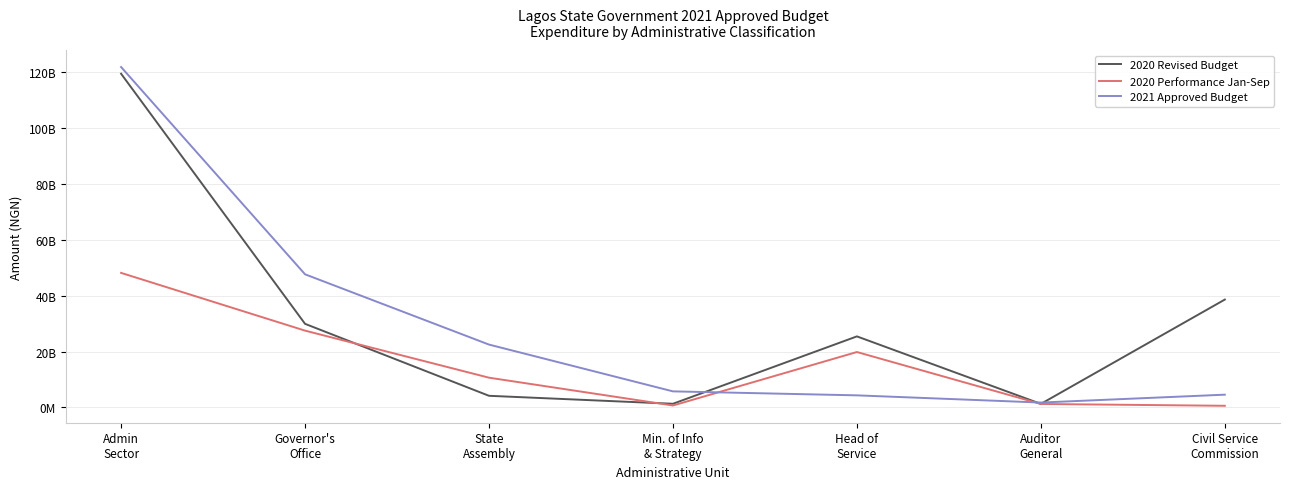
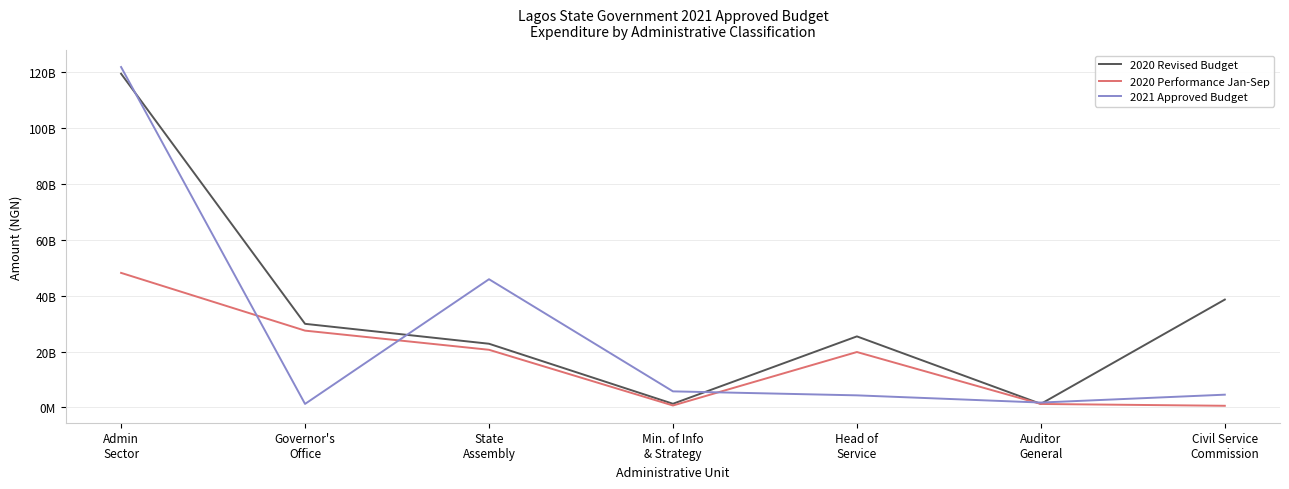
  {
    "2020 Revised Budget": {
      "Admin Sector": 119000000000,
      "Governor's Office": 30000000000,
-     "State Assembly": 4000000000,
+     "State Assembly": 23000000000,
      "Head of Service": 25000000000,
      "Civil Service Commission": 39000000000
    },
    "2020 Performance Jan-Sep": {
      "Admin Sector": 48000000000,
      "Governor's Office": 27000000000,
-     "State Assembly": 11000000000,
+     "State Assembly": 21000000000,
      "Head of Service": 20000000000,
      "Civil Service Commission": 1000000000
    },
    "2021 Approved Budget": {
      "Admin Sector": 122000000000,
-     "Governor's Office": 48000000000,
-     "State Assembly": 23000000000,
+     "Governor's Office": 1000000000,
+     "State Assembly": 46000000000,
      "Min. of Info & Strategy": 6000000000,
      "Head of Service": 4000000000,
      "Civil Service Commission": 5000000000
    }
  }
